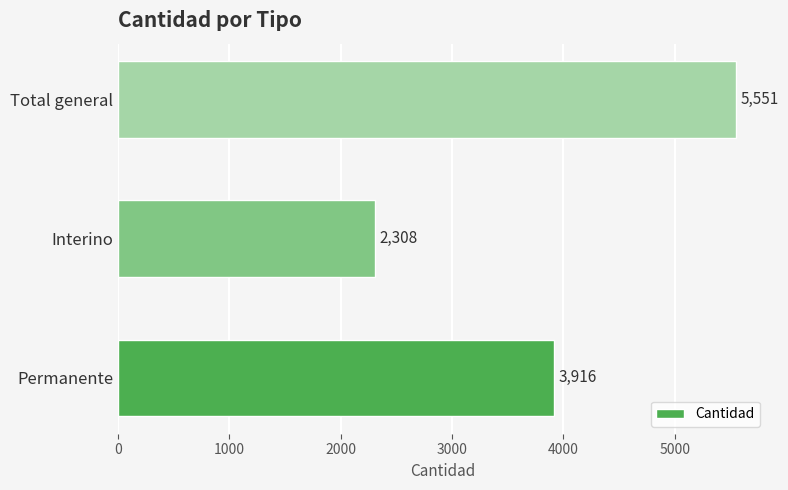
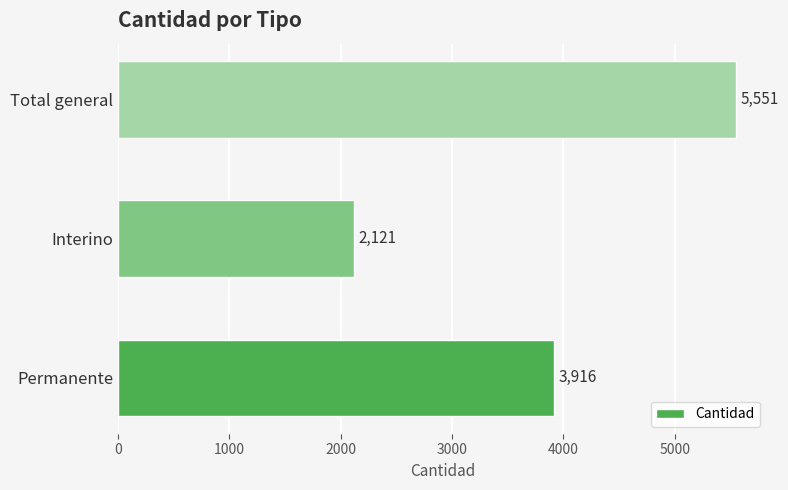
  {
    "Total general": "5,551",
-   "Interino": "2,308",
+   "Interino": "2,121",
    "Permanente": "3,916"
  }
